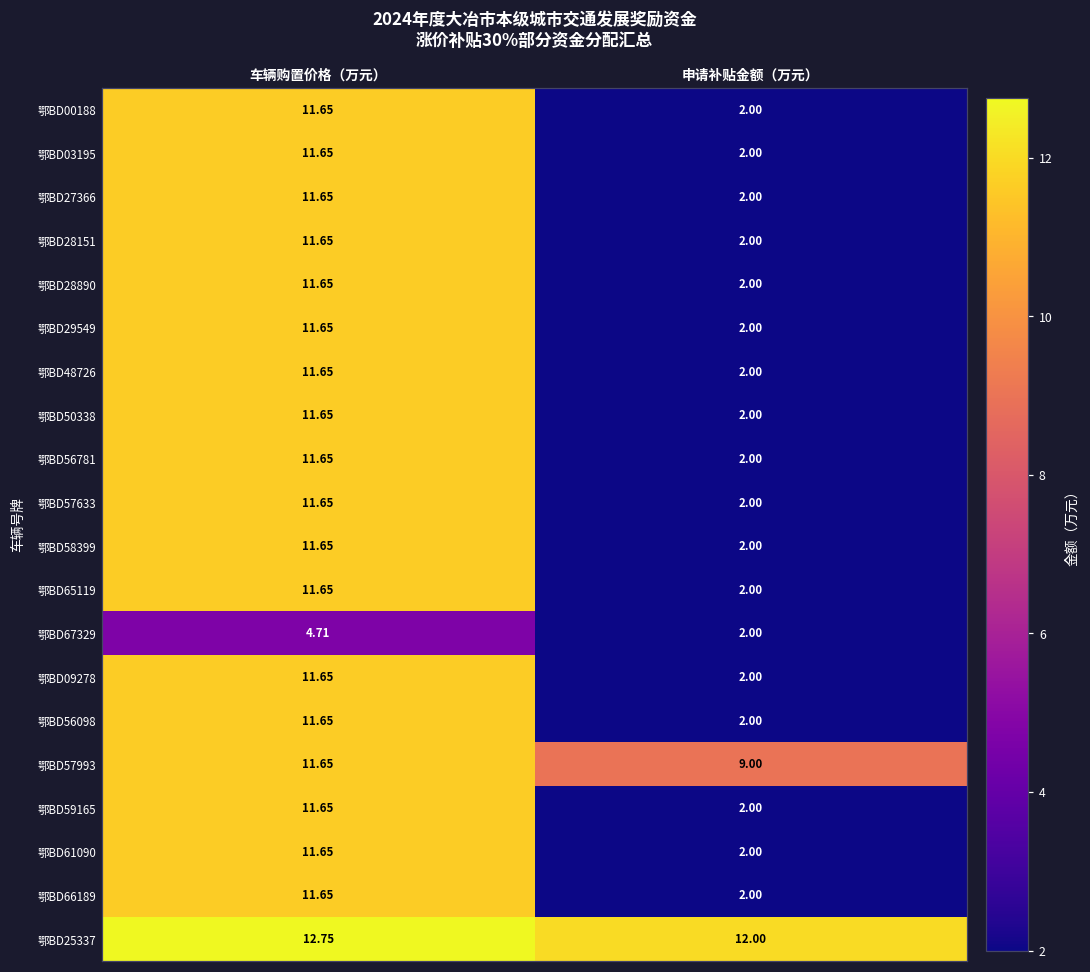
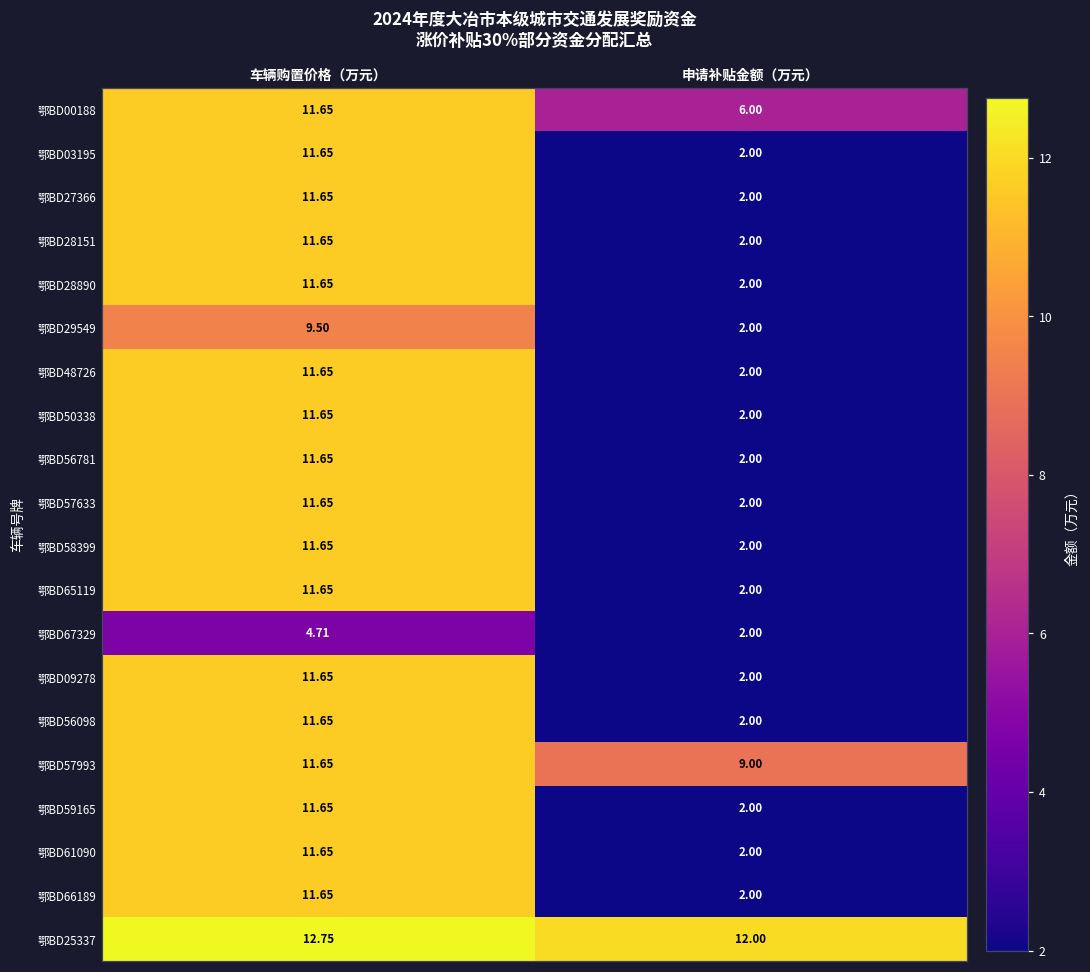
  {
    "鄂BD00188": {
      "车辆购置价格（万元）": 11.65,
-     "申请补贴金额（万元）": 2.00
+     "申请补贴金额（万元）": 6.00
    },
    "鄂BD03195": {
      "车辆购置价格（万元）": 11.65,
      "申请补贴金额（万元）": 2.00
    },
    "鄂BD27366": {
      "车辆购置价格（万元）": 11.65,
      "申请补贴金额（万元）": 2.00
    },
    "鄂BD28151": {
      "车辆购置价格（万元）": 11.65,
      "申请补贴金额（万元）": 2.00
    },
    "鄂BD28890": {
      "车辆购置价格（万元）": 11.65,
      "申请补贴金额（万元）": 2.00
    },
    "鄂BD29549": {
-     "车辆购置价格（万元）": 11.65,
+     "车辆购置价格（万元）": 9.50,
      "申请补贴金额（万元）": 2.00
    },
    "鄂BD48726": {
      "车辆购置价格（万元）": 11.65,
      "申请补贴金额（万元）": 2.00
    },
    "鄂BD50338": {
      "车辆购置价格（万元）": 11.65,
      "申请补贴金额（万元）": 2.00
    },
    "鄂BD56781": {
      "车辆购置价格（万元）": 11.65,
      "申请补贴金额（万元）": 2.00
    },
    "鄂BD57633": {
      "车辆购置价格（万元）": 11.65,
      "申请补贴金额（万元）": 2.00
    },
    "鄂BD58399": {
      "车辆购置价格（万元）": 11.65,
      "申请补贴金额（万元）": 2.00
    },
    "鄂BD65119": {
      "车辆购置价格（万元）": 11.65,
      "申请补贴金额（万元）": 2.00
    },
    "鄂BD67329": {
      "车辆购置价格（万元）": 4.71,
      "申请补贴金额（万元）": 2.00
    },
    "鄂BD09278": {
      "车辆购置价格（万元）": 11.65,
      "申请补贴金额（万元）": 2.00
    },
    "鄂BD56098": {
      "车辆购置价格（万元）": 11.65,
      "申请补贴金额（万元）": 2.00
    },
    "鄂BD57993": {
      "车辆购置价格（万元）": 11.65,
      "申请补贴金额（万元）": 9.00
    },
    "鄂BD59165": {
      "车辆购置价格（万元）": 11.65,
      "申请补贴金额（万元）": 2.00
    },
    "鄂BD61090": {
      "车辆购置价格（万元）": 11.65,
      "申请补贴金额（万元）": 2.00
    },
    "鄂BD66189": {
      "车辆购置价格（万元）": 11.65,
      "申请补贴金额（万元）": 2.00
    },
    "鄂BD25337": {
      "车辆购置价格（万元）": 12.75,
      "申请补贴金额（万元）": 12.00
    }
  }
